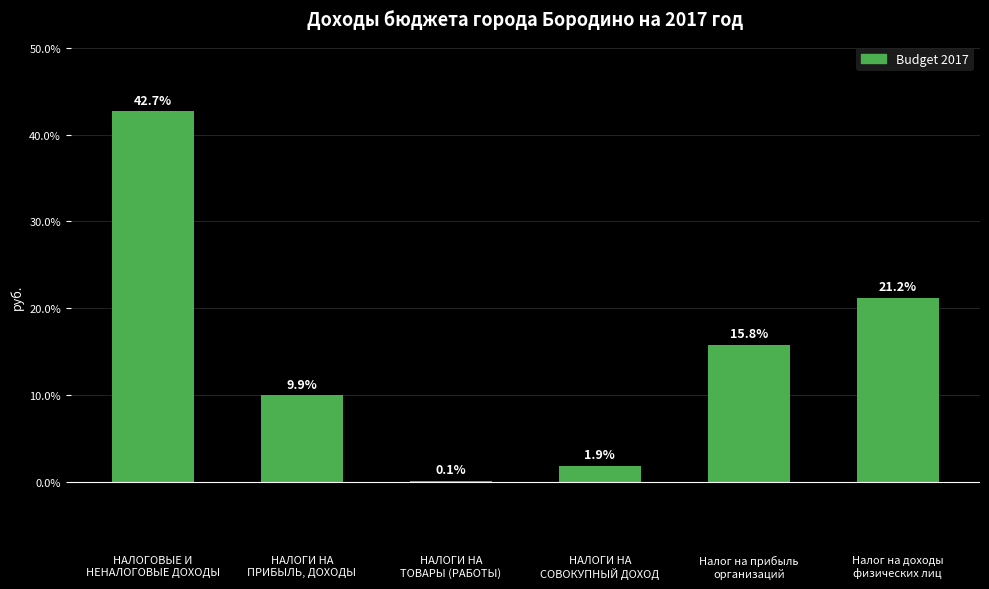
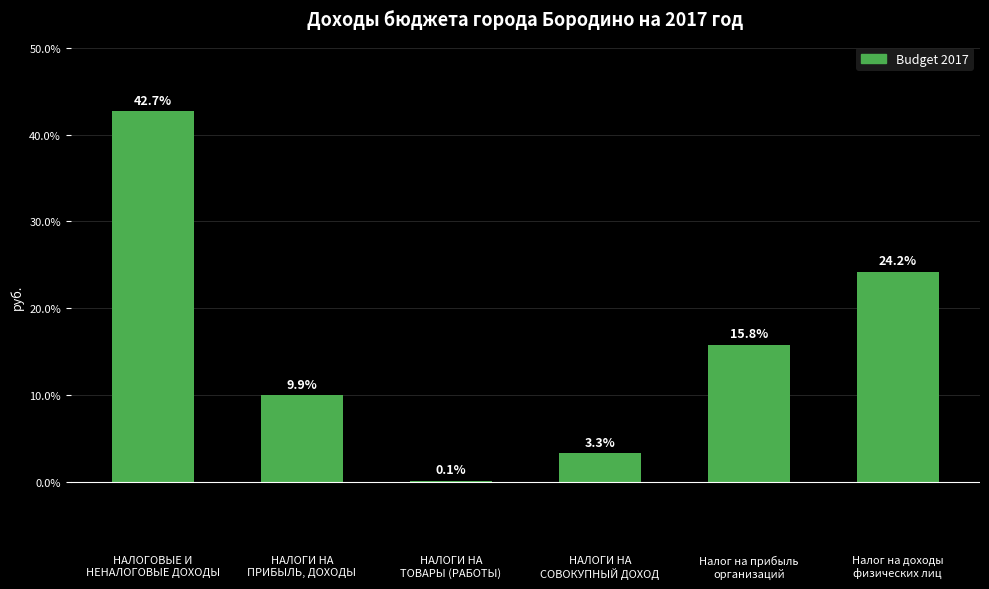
  {
    "НАЛОГОВЫЕ И НЕНАЛОГОВЫЕ ДОХОДЫ": "42.7%",
    "НАЛОГИ НА ПРИБЫЛЬ, ДОХОДЫ": "9.9%",
    "НАЛОГИ НА ТОВАРЫ (РАБОТЫ)": "0.1%",
-   "НАЛОГИ НА СОВОКУПНЫЙ ДОХОД": "1.9%",
+   "НАЛОГИ НА СОВОКУПНЫЙ ДОХОД": "3.3%",
    "Налог на прибыль организаций": "15.8%",
-   "Налог на доходы физических лиц": "21.2%"
+   "Налог на доходы физических лиц": "24.2%"
  }
